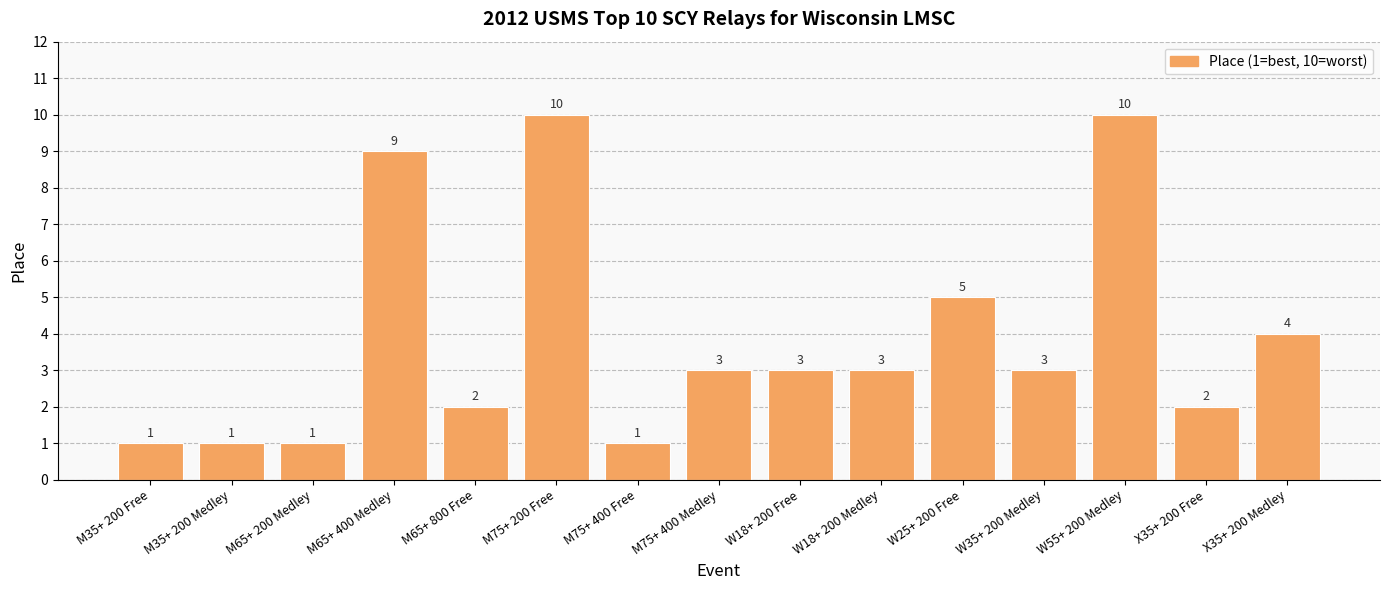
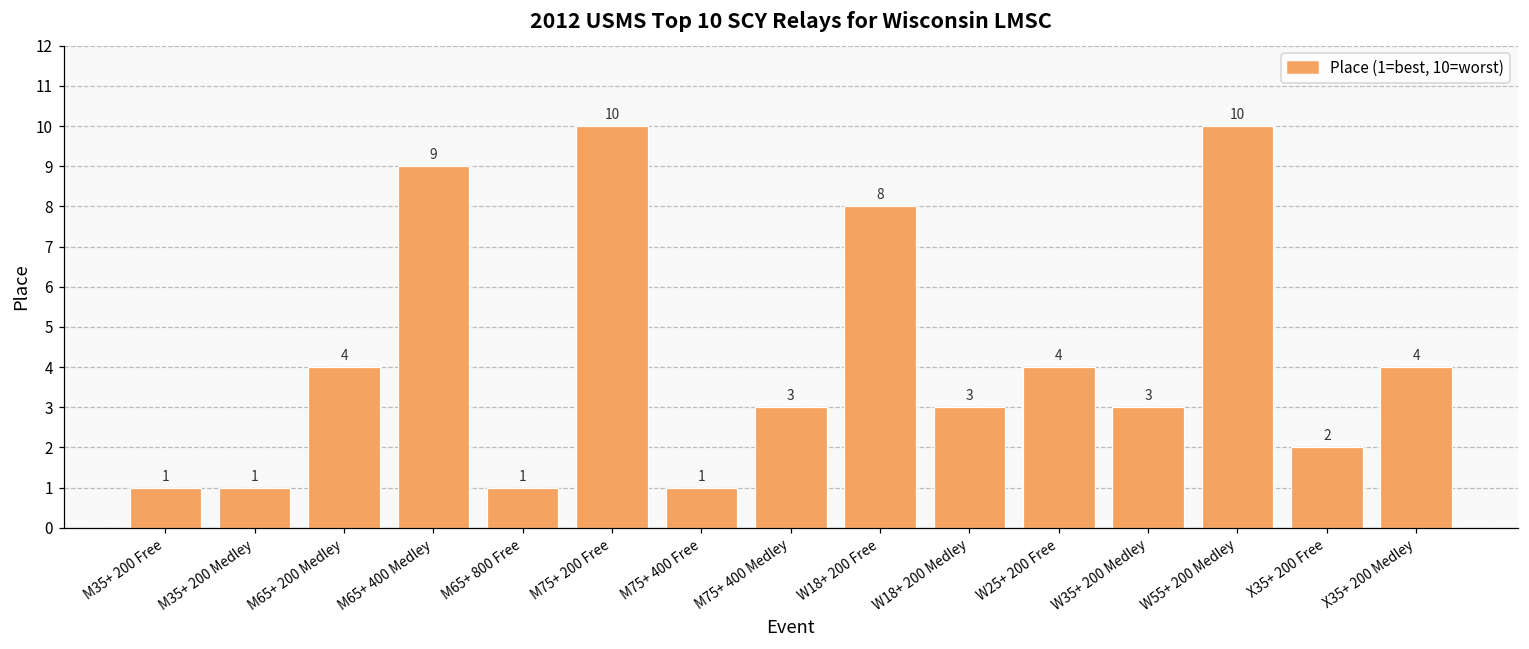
  {
    "M35+ 200 Free": 1,
    "M35+ 200 Medley": 1,
-   "M65+ 200 Medley": 1,
+   "M65+ 200 Medley": 4,
    "M65+ 400 Medley": 9,
-   "M65+ 800 Free": 2,
+   "M65+ 800 Free": 1,
    "M75+ 200 Free": 10,
    "M75+ 400 Free": 1,
    "M75+ 400 Medley": 3,
-   "W18+ 200 Free": 3,
+   "W18+ 200 Free": 8,
    "W18+ 200 Medley": 3,
-   "W25+ 200 Free": 5,
+   "W25+ 200 Free": 4,
    "W35+ 200 Medley": 3,
    "W55+ 200 Medley": 10,
    "X35+ 200 Free": 2,
    "X35+ 200 Medley": 4
  }
